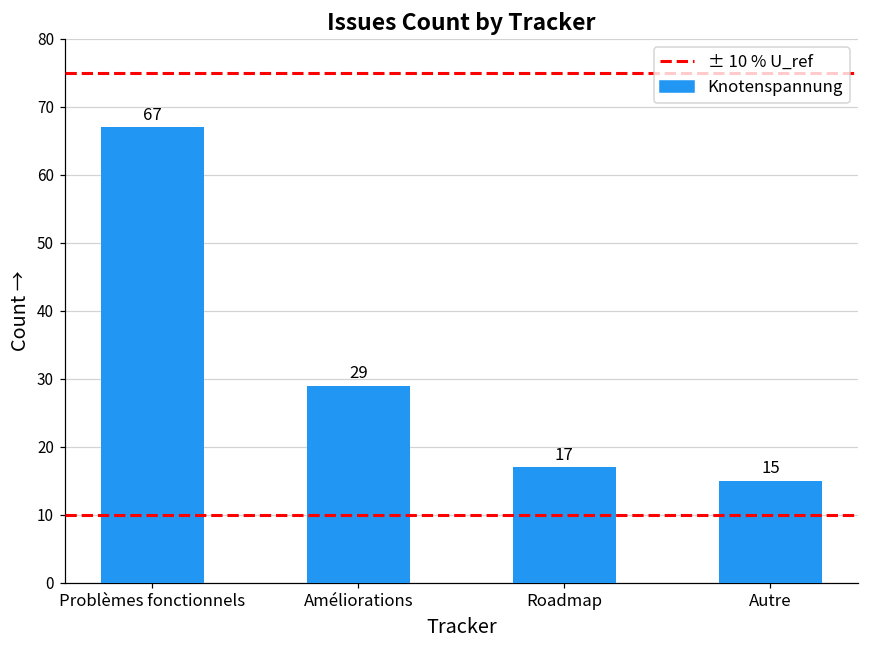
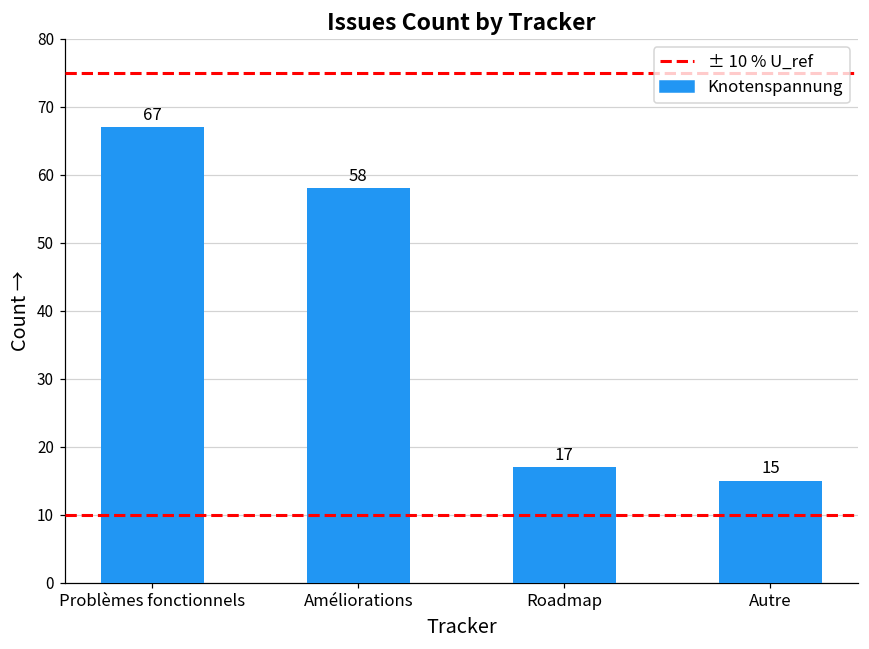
  {
    "Problèmes fonctionnels": 67,
-   "Améliorations": 29,
+   "Améliorations": 58,
    "Roadmap": 17,
    "Autre": 15
  }
